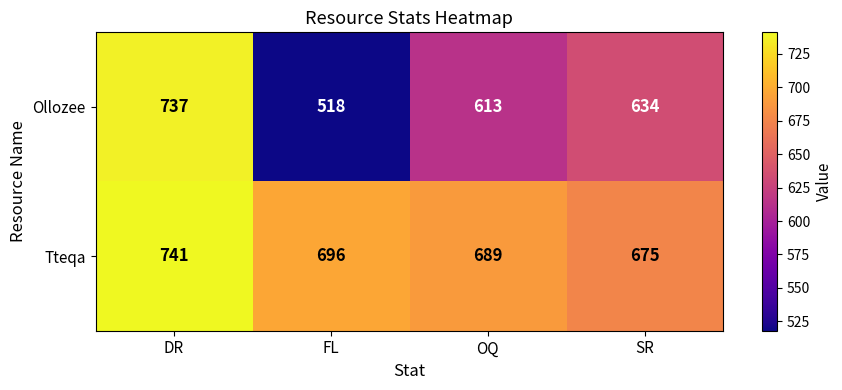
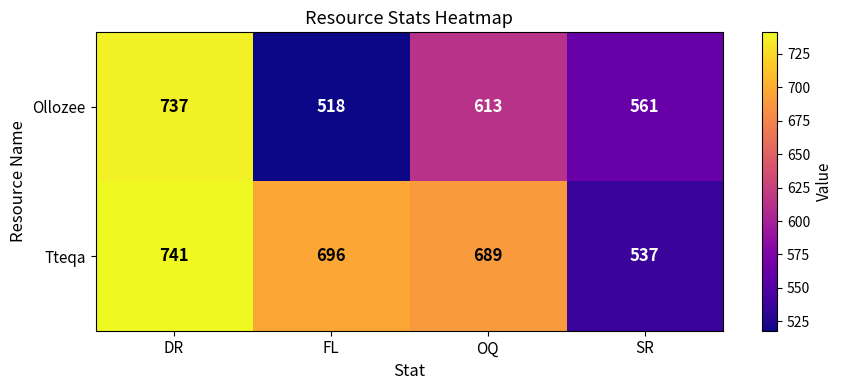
  {
    "Ollozee": {
      "DR": 737,
      "FL": 518,
      "OQ": 613,
-     "SR": 634
+     "SR": 561
    },
    "Tteqa": {
      "DR": 741,
      "FL": 696,
      "OQ": 689,
-     "SR": 675
+     "SR": 537
    }
  }
